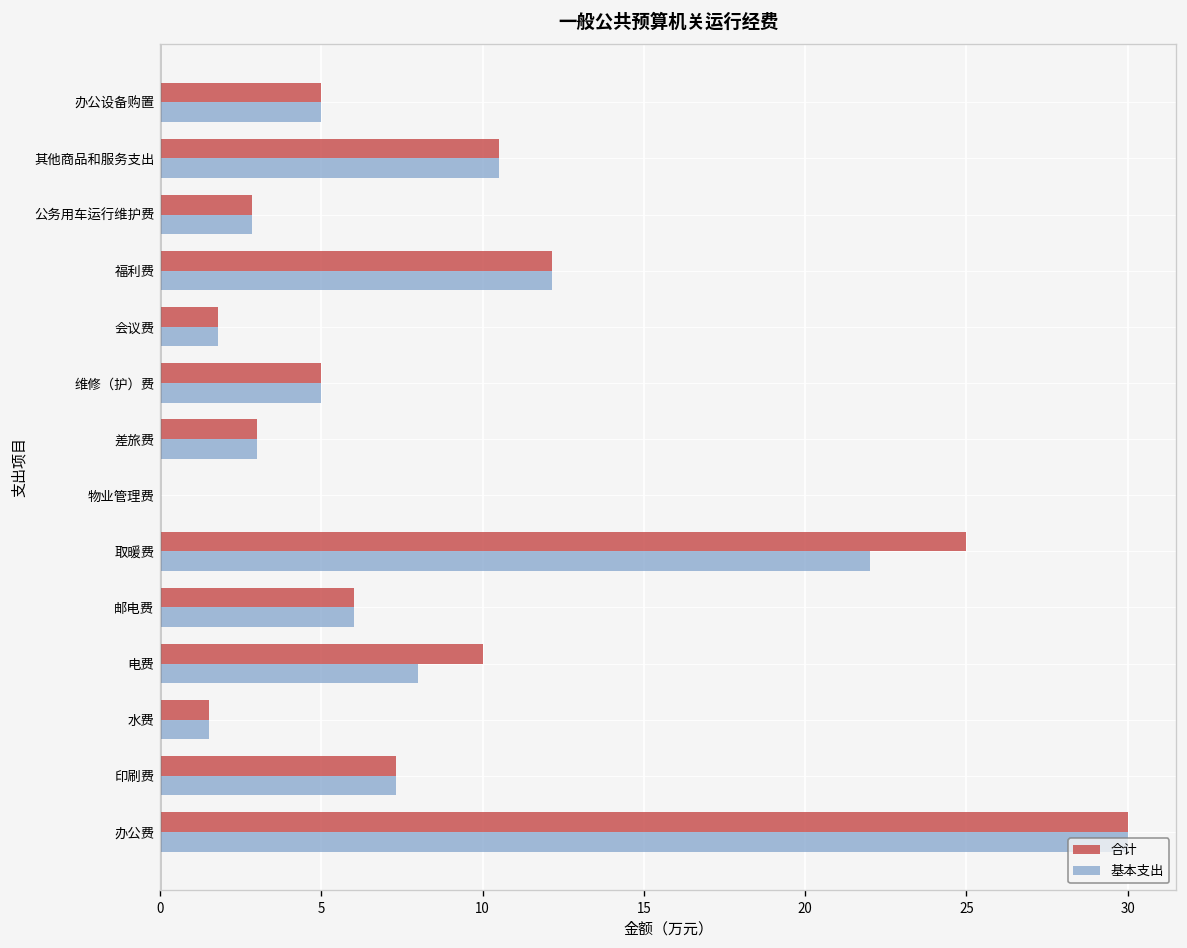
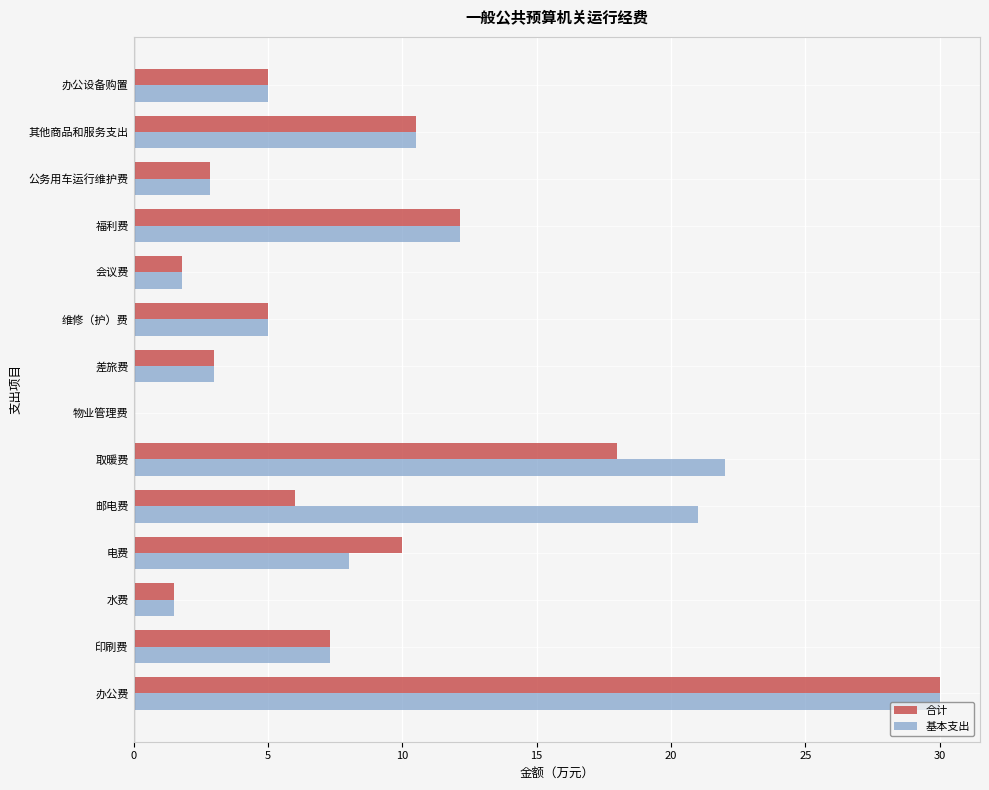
  {
    "合计": {
      "办公设备购置": 5,
      "其他商品和服务支出": 10.5,
      "公务用车运行维护费": 2.9,
      "福利费": 12.2,
      "会议费": 1.8,
      "维修（护）费": 5,
      "差旅费": 3,
      "物业管理费": 0,
-     "取暖费": 25,
+     "取暖费": 18,
      "邮电费": 6,
      "电费": 10,
      "水费": 1.5,
      "印刷费": 7.3,
      "办公费": 30
    },
    "基本支出": {
      "办公设备购置": 5,
      "其他商品和服务支出": 10.5,
      "公务用车运行维护费": 2.9,
      "福利费": 12.2,
      "会议费": 1.8,
      "维修（护）费": 5,
      "差旅费": 3,
      "物业管理费": 0,
      "取暖费": 22,
-     "邮电费": 6,
+     "邮电费": 21,
      "电费": 8,
      "水费": 1.5,
      "印刷费": 7.3,
      "办公费": 30
    }
  }
